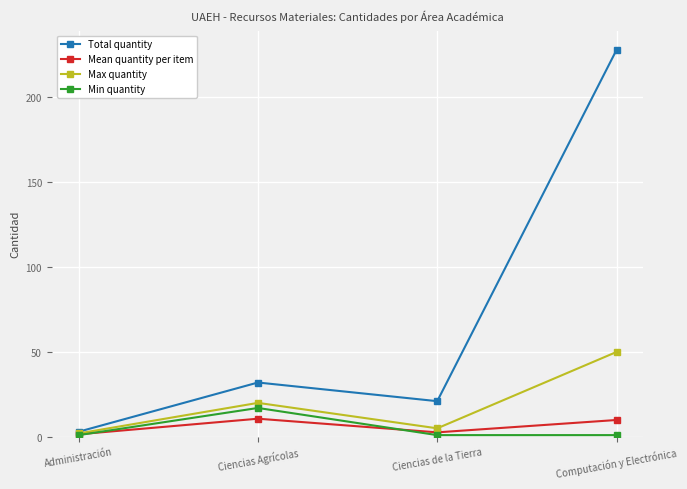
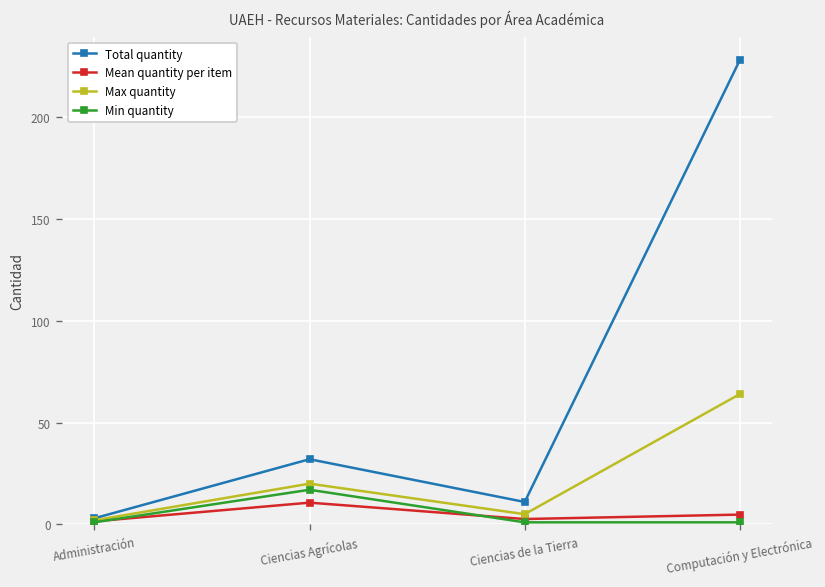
  {
    "Total quantity": {
      "Ciencias Agrícolas": 32,
-     "Ciencias de la Tierra": 21,
+     "Ciencias de la Tierra": 11,
      "Computación y Electrónica": 228
    },
    "Mean quantity per item": {
      "Ciencias Agrícolas": 11,
      "Ciencias de la Tierra": 3,
-     "Computación y Electrónica": 10
+     "Computación y Electrónica": 5
    },
    "Max quantity": {
      "Ciencias Agrícolas": 20,
      "Ciencias de la Tierra": 5,
-     "Computación y Electrónica": 50
+     "Computación y Electrónica": 64
    },
    "Min quantity": {
      "Ciencias Agrícolas": 17,
      "Ciencias de la Tierra": 1,
      "Computación y Electrónica": 1
    }
  }
